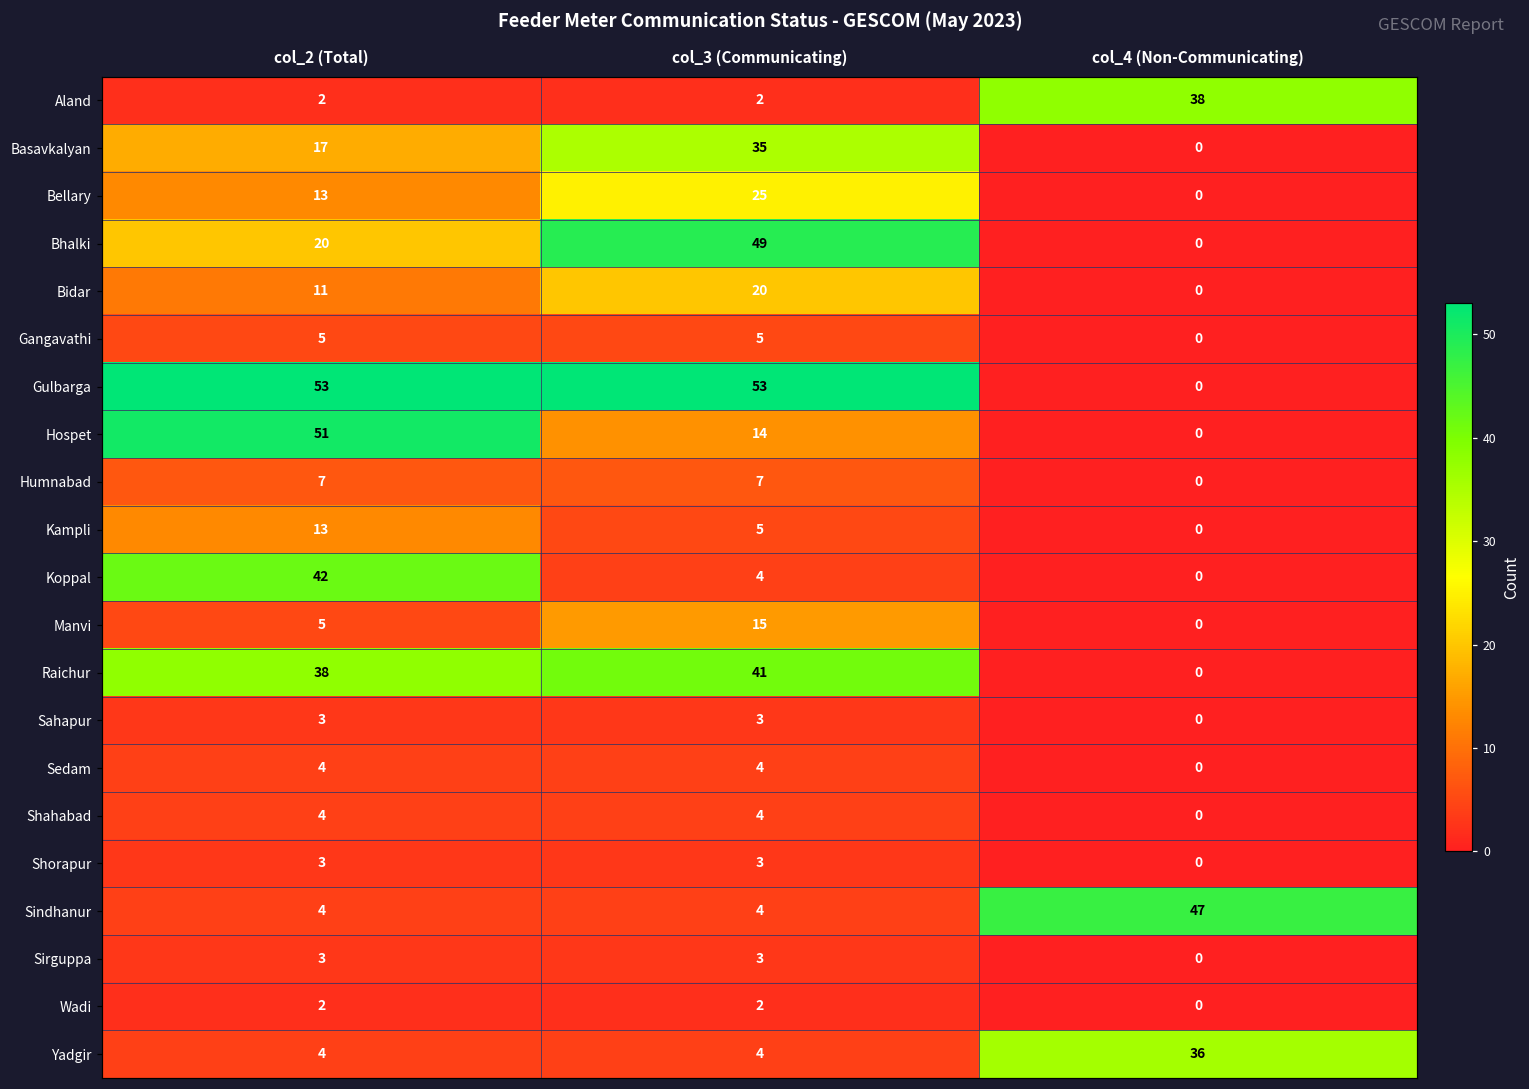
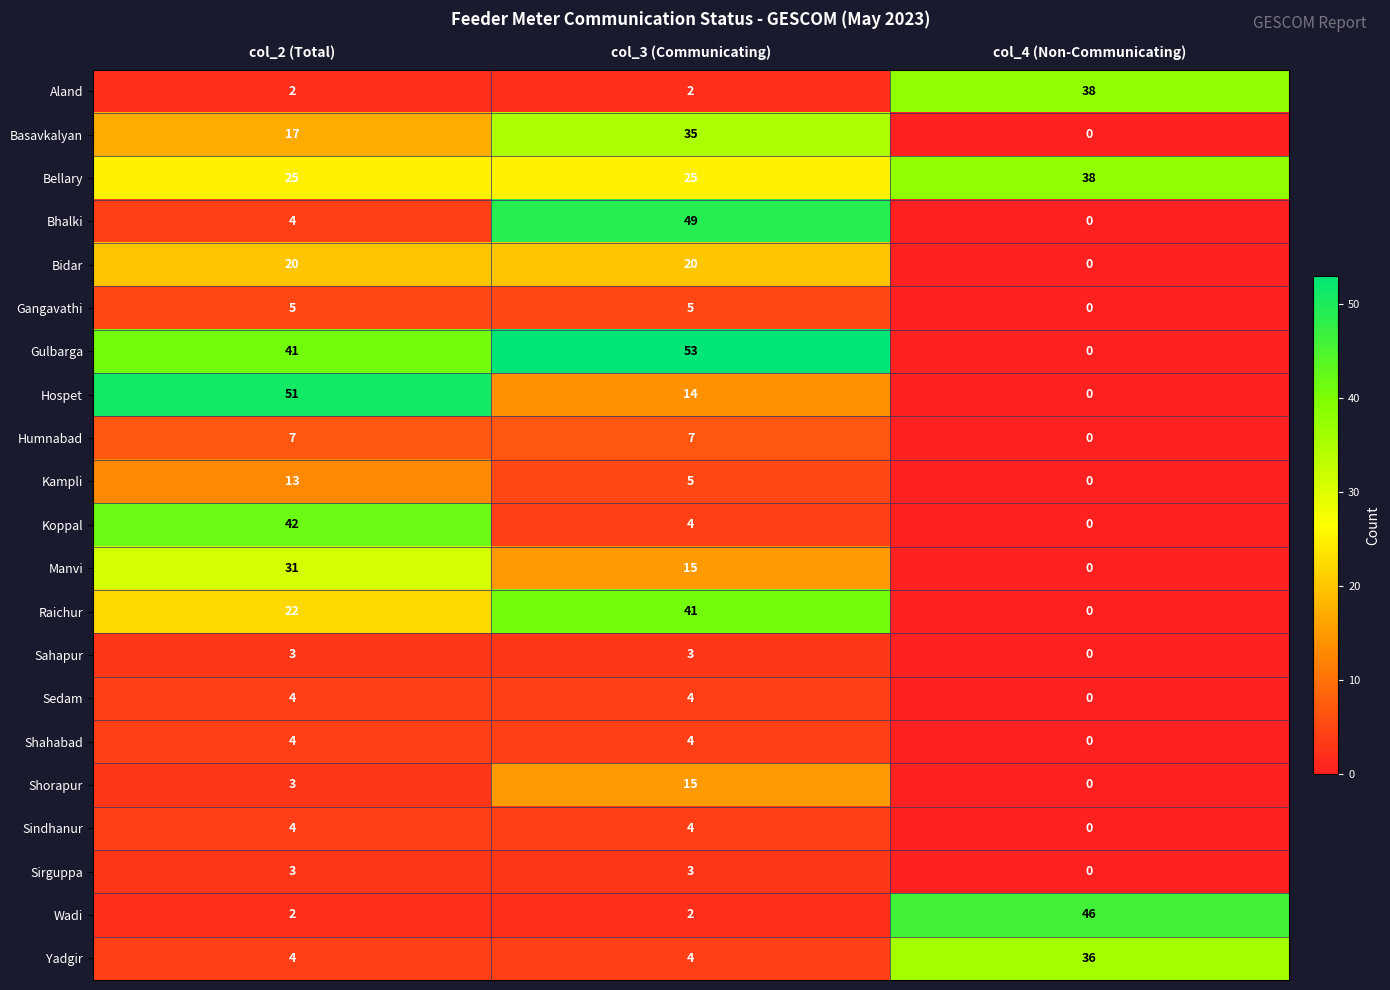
  {
    "Aland": {
      "col_2 (Total)": 2,
      "col_3 (Communicating)": 2,
      "col_4 (Non-Communicating)": 38
    },
    "Basavkalyan": {
      "col_2 (Total)": 17,
      "col_3 (Communicating)": 35,
      "col_4 (Non-Communicating)": 0
    },
    "Bellary": {
-     "col_2 (Total)": 13,
+     "col_2 (Total)": 25,
      "col_3 (Communicating)": 25,
-     "col_4 (Non-Communicating)": 0
+     "col_4 (Non-Communicating)": 38
    },
    "Bhalki": {
-     "col_2 (Total)": 20,
+     "col_2 (Total)": 4,
      "col_3 (Communicating)": 49,
      "col_4 (Non-Communicating)": 0
    },
    "Bidar": {
-     "col_2 (Total)": 11,
+     "col_2 (Total)": 20,
      "col_3 (Communicating)": 20,
      "col_4 (Non-Communicating)": 0
    },
    "Gangavathi": {
      "col_2 (Total)": 5,
      "col_3 (Communicating)": 5,
      "col_4 (Non-Communicating)": 0
    },
    "Gulbarga": {
-     "col_2 (Total)": 53,
+     "col_2 (Total)": 41,
      "col_3 (Communicating)": 53,
      "col_4 (Non-Communicating)": 0
    },
    "Hospet": {
      "col_2 (Total)": 51,
      "col_3 (Communicating)": 14,
      "col_4 (Non-Communicating)": 0
    },
    "Humnabad": {
      "col_2 (Total)": 7,
      "col_3 (Communicating)": 7,
      "col_4 (Non-Communicating)": 0
    },
    "Kampli": {
      "col_2 (Total)": 13,
      "col_3 (Communicating)": 5,
      "col_4 (Non-Communicating)": 0
    },
    "Koppal": {
      "col_2 (Total)": 42,
      "col_3 (Communicating)": 4,
      "col_4 (Non-Communicating)": 0
    },
    "Manvi": {
-     "col_2 (Total)": 5,
+     "col_2 (Total)": 31,
      "col_3 (Communicating)": 15,
      "col_4 (Non-Communicating)": 0
    },
    "Raichur": {
-     "col_2 (Total)": 38,
+     "col_2 (Total)": 22,
      "col_3 (Communicating)": 41,
      "col_4 (Non-Communicating)": 0
    },
    "Sahapur": {
      "col_2 (Total)": 3,
      "col_3 (Communicating)": 3,
      "col_4 (Non-Communicating)": 0
    },
    "Sedam": {
      "col_2 (Total)": 4,
      "col_3 (Communicating)": 4,
      "col_4 (Non-Communicating)": 0
    },
    "Shahabad": {
      "col_2 (Total)": 4,
      "col_3 (Communicating)": 4,
      "col_4 (Non-Communicating)": 0
    },
    "Shorapur": {
      "col_2 (Total)": 3,
-     "col_3 (Communicating)": 3,
+     "col_3 (Communicating)": 15,
      "col_4 (Non-Communicating)": 0
    },
    "Sindhanur": {
      "col_2 (Total)": 4,
      "col_3 (Communicating)": 4,
-     "col_4 (Non-Communicating)": 47
+     "col_4 (Non-Communicating)": 0
    },
    "Sirguppa": {
      "col_2 (Total)": 3,
      "col_3 (Communicating)": 3,
      "col_4 (Non-Communicating)": 0
    },
    "Wadi": {
      "col_2 (Total)": 2,
      "col_3 (Communicating)": 2,
-     "col_4 (Non-Communicating)": 0
+     "col_4 (Non-Communicating)": 46
    },
    "Yadgir": {
      "col_2 (Total)": 4,
      "col_3 (Communicating)": 4,
      "col_4 (Non-Communicating)": 36
    }
  }
